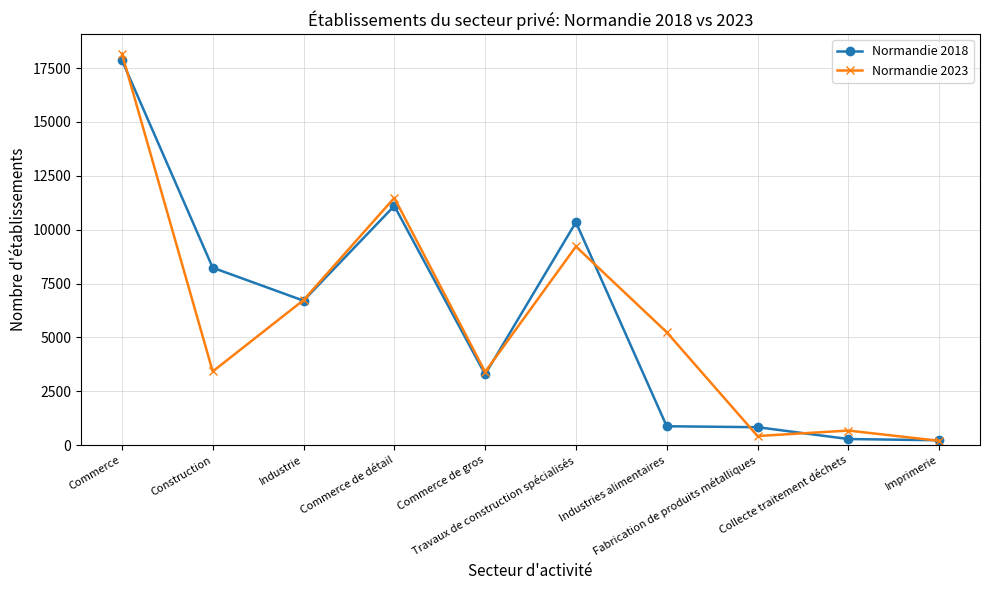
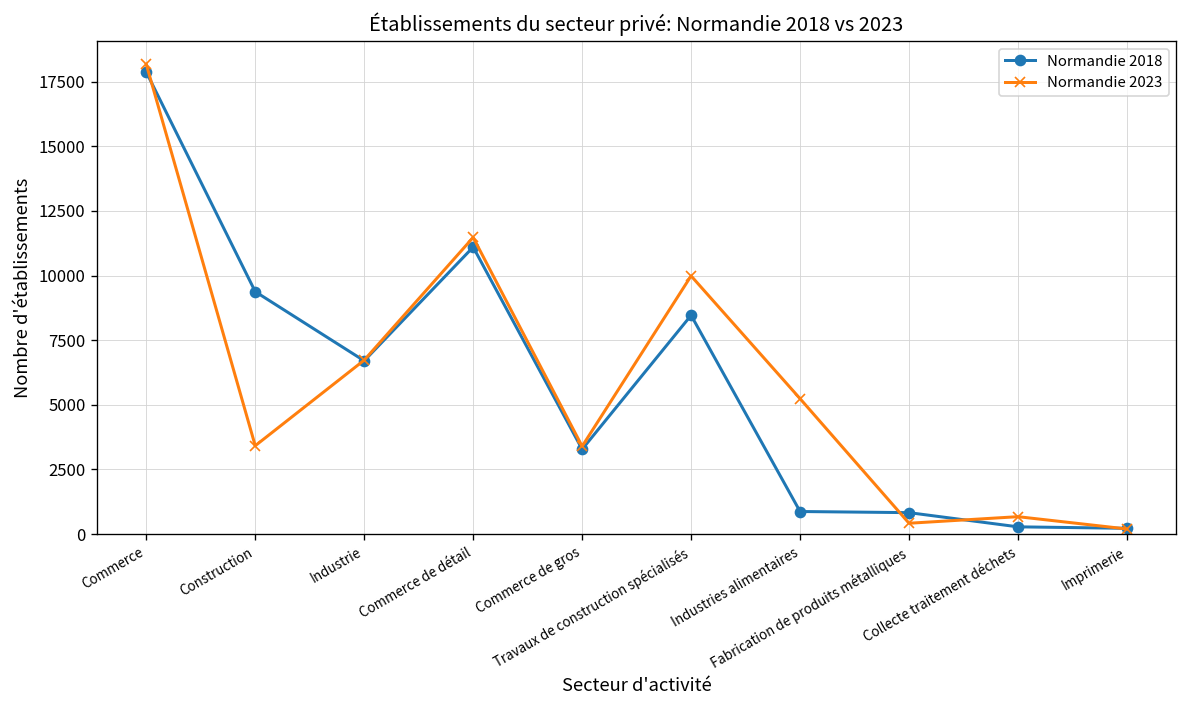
  {
    "Normandie 2018": {
      "Commerce": 17900,
-     "Construction": 8200,
+     "Construction": 9400,
      "Commerce de détail": 11100,
-     "Travaux de construction spécialisés": 10300,
+     "Travaux de construction spécialisés": 8500,
      "Industries alimentaires": 900,
      "Fabrication de produits métalliques": 800,
      "Collecte traitement déchets": 300
    },
    "Normandie 2023": {
      "Commerce": 18200,
      "Construction": 3400,
      "Commerce de détail": 11500,
-     "Travaux de construction spécialisés": 9200,
+     "Travaux de construction spécialisés": 10000,
      "Industries alimentaires": 5200,
      "Fabrication de produits métalliques": 400,
      "Collecte traitement déchets": 700
    }
  }
